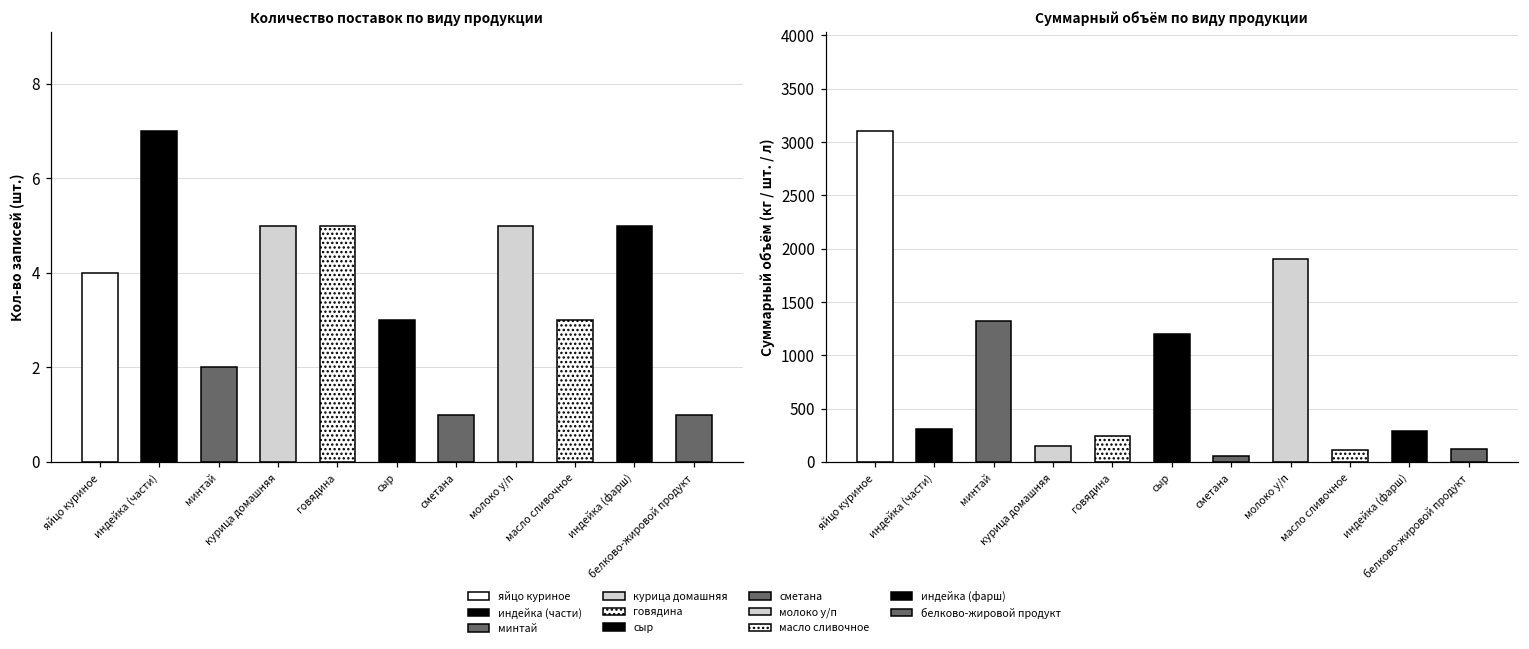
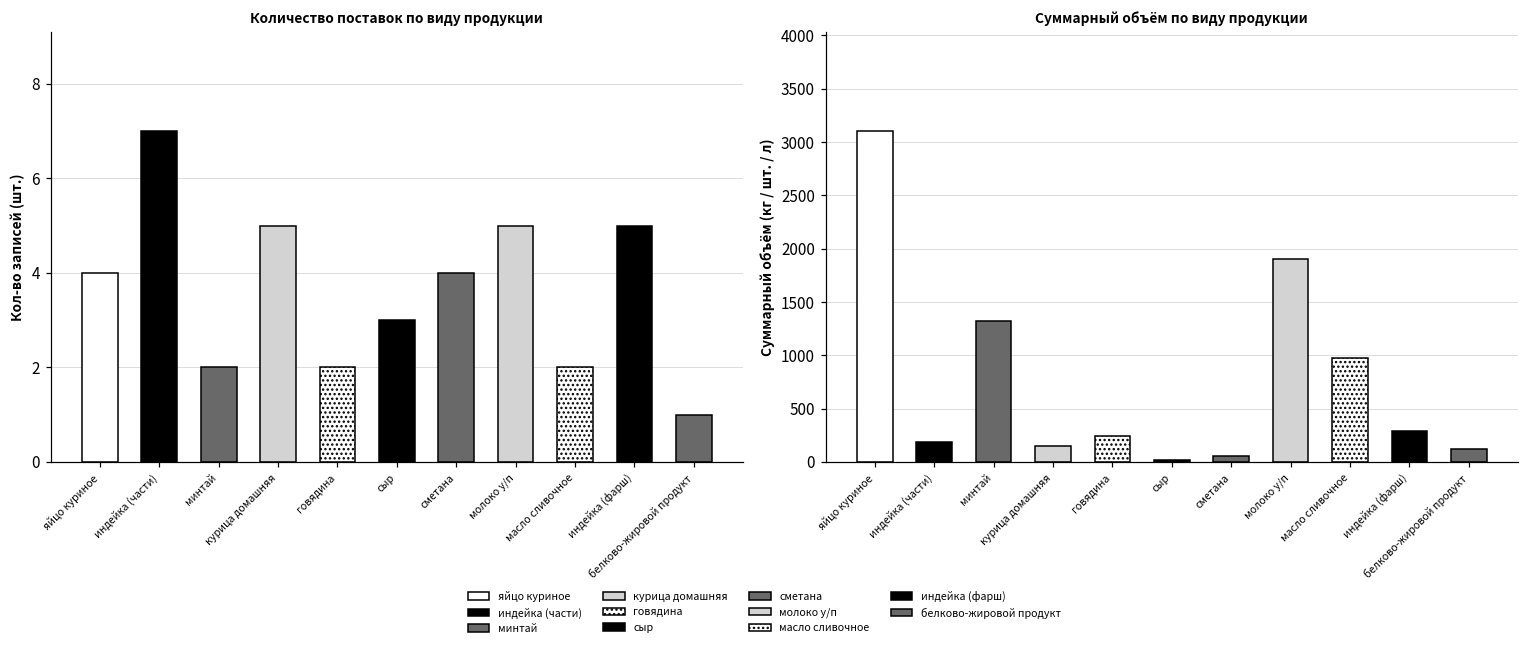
  {
    "Количество поставок по виду продукции": {
      "яйцо куриное": 4,
      "индейка (части)": 7,
      "минтай": 2,
      "курица домашняя": 5,
-     "говядина": 5,
+     "говядина": 2,
      "сыр": 3,
-     "сметана": 1,
+     "сметана": 4,
      "молоко у/п": 5,
-     "масло сливочное": 3,
+     "масло сливочное": 2,
      "индейка (фарш)": 5,
      "белково-жировой продукт": 1
    },
    "Суммарный объём по виду продукции": {
      "яйцо куриное": 3100,
-     "индейка (части)": 300,
+     "индейка (части)": 200,
      "минтай": 1300,
      "курица домашняя": 200,
      "говядина": 200,
-     "сыр": 1200,
+     "сыр": 0,
      "сметана": 100,
      "молоко у/п": 1900,
-     "масло сливочное": 100,
+     "масло сливочное": 1000,
      "индейка (фарш)": 300,
      "белково-жировой продукт": 100
    }
  }
